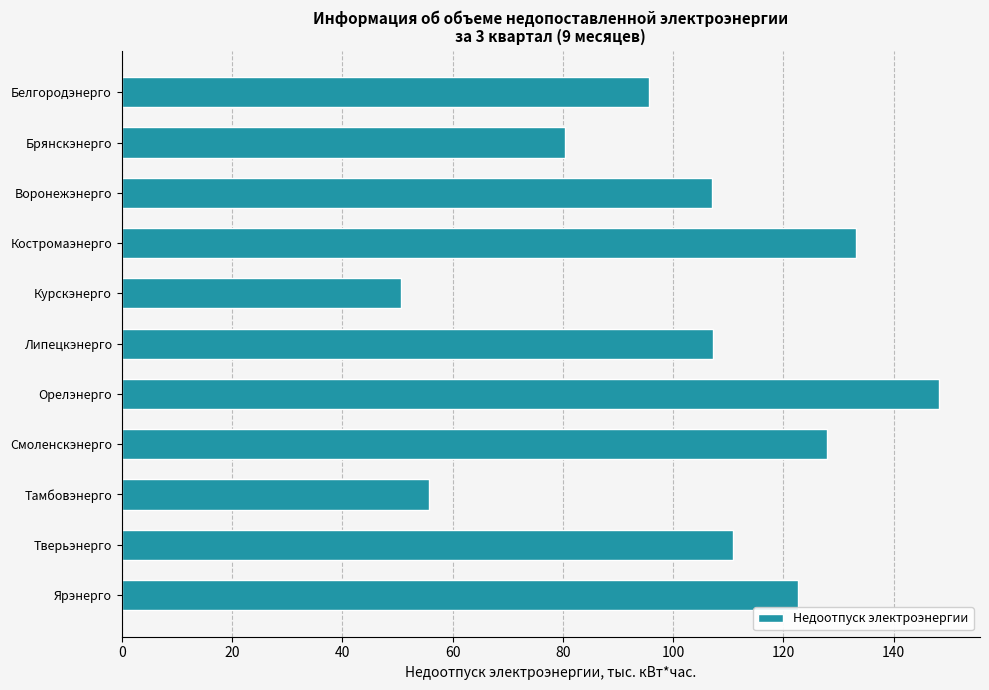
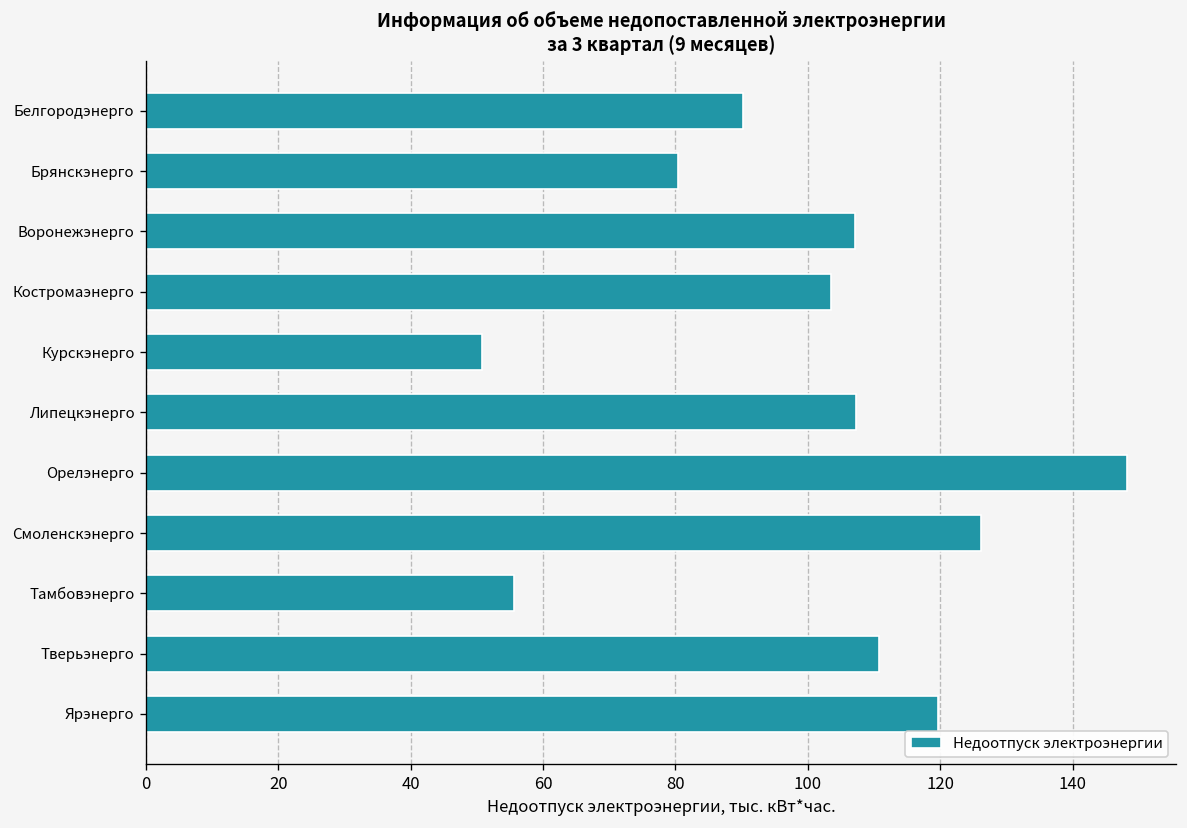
  {
-   "Белгородэнерго": 96,
+   "Белгородэнерго": 90,
    "Брянскэнерго": 80,
    "Воронежэнерго": 107,
-   "Костромаэнерго": 133,
+   "Костромаэнерго": 104,
    "Курскэнерго": 51,
    "Липецкэнерго": 107,
    "Орелэнерго": 148,
-   "Смоленскэнерго": 128,
+   "Смоленскэнерго": 126,
    "Тамбовэнерго": 56,
    "Тверьэнерго": 111,
-   "Ярэнерго": 123
+   "Ярэнерго": 120
  }
